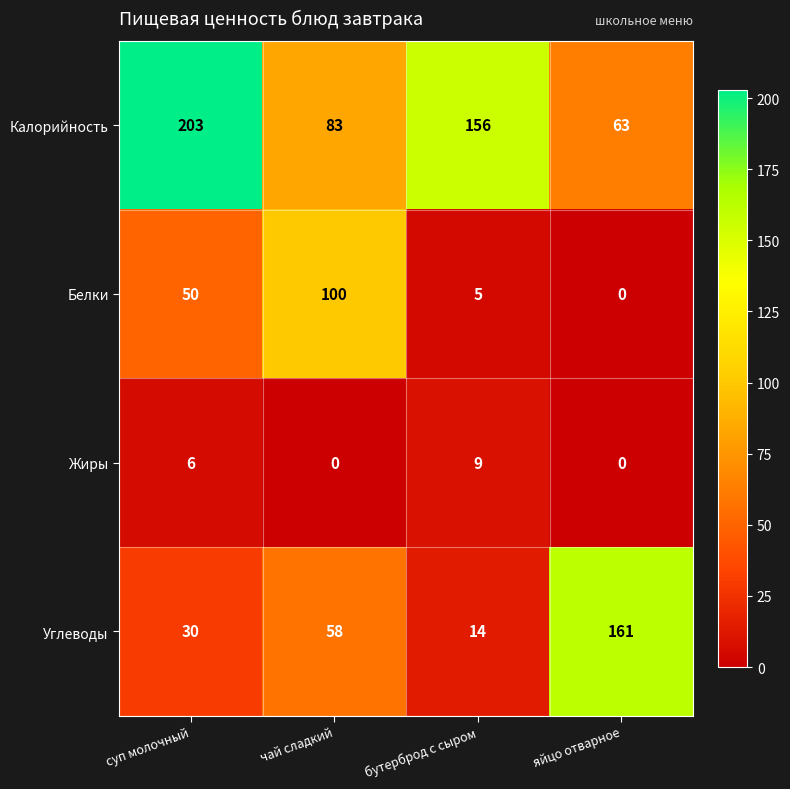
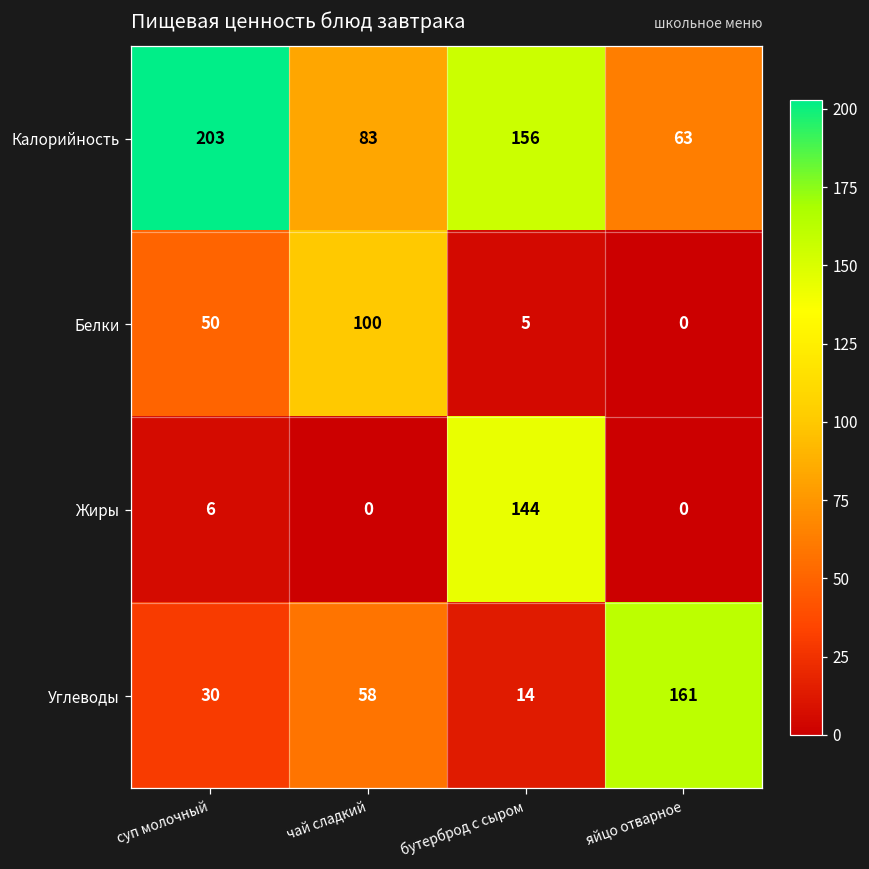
  {
    "Калорийность": {
      "суп молочный": 203,
      "чай сладкий": 83,
      "бутерброд с сыром": 156,
      "яйцо отварное": 63
    },
    "Белки": {
      "суп молочный": 50,
      "чай сладкий": 100,
      "бутерброд с сыром": 5,
      "яйцо отварное": 0
    },
    "Жиры": {
      "суп молочный": 6,
      "чай сладкий": 0,
-     "бутерброд с сыром": 9,
+     "бутерброд с сыром": 144,
      "яйцо отварное": 0
    },
    "Углеводы": {
      "суп молочный": 30,
      "чай сладкий": 58,
      "бутерброд с сыром": 14,
      "яйцо отварное": 161
    }
  }
